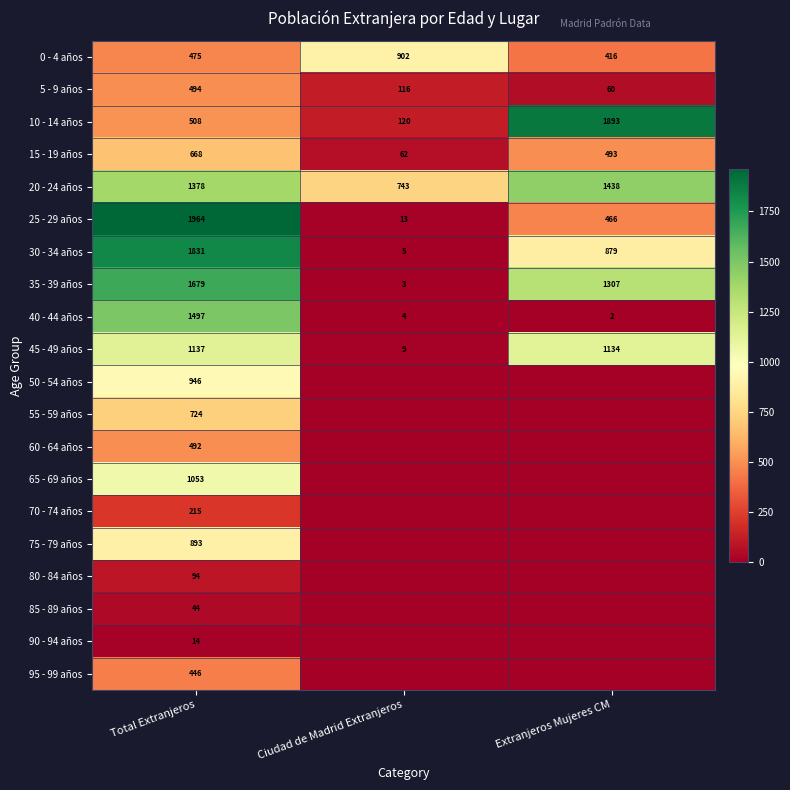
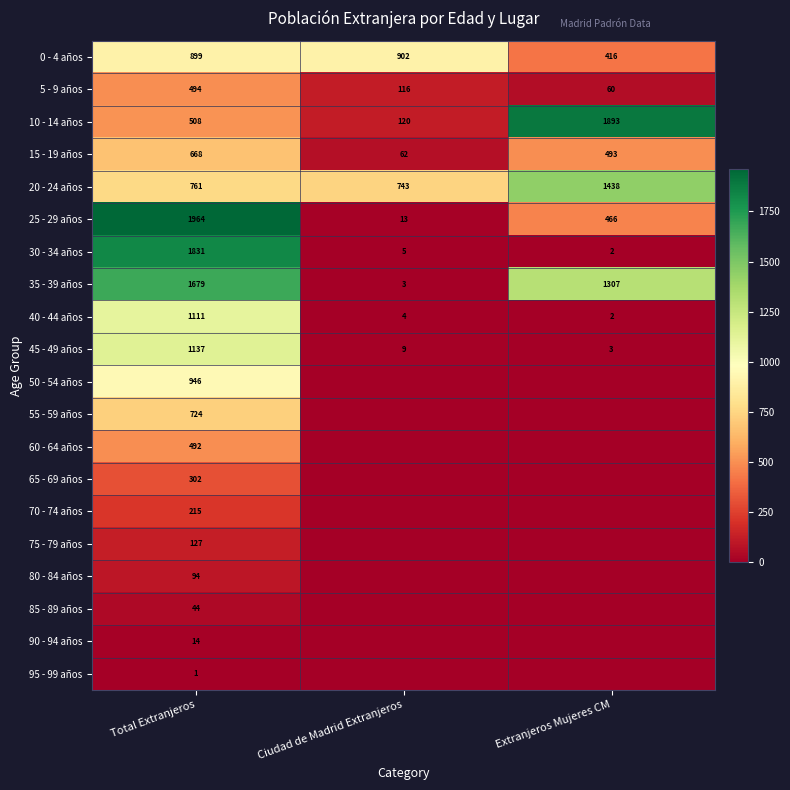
  {
    "0 - 4 años": {
-     "Total Extranjeros": 475,
+     "Total Extranjeros": 899,
      "Ciudad de Madrid Extranjeros": 902,
      "Extranjeros Mujeres CM": 416
    },
    "5 - 9 años": {
      "Total Extranjeros": 494,
      "Ciudad de Madrid Extranjeros": 116,
      "Extranjeros Mujeres CM": 60
    },
    "10 - 14 años": {
      "Total Extranjeros": 508,
      "Ciudad de Madrid Extranjeros": 120,
      "Extranjeros Mujeres CM": 1893
    },
    "15 - 19 años": {
      "Total Extranjeros": 668,
      "Ciudad de Madrid Extranjeros": 62,
      "Extranjeros Mujeres CM": 493
    },
    "20 - 24 años": {
-     "Total Extranjeros": 1378,
+     "Total Extranjeros": 761,
      "Ciudad de Madrid Extranjeros": 743,
      "Extranjeros Mujeres CM": 1438
    },
    "25 - 29 años": {
      "Total Extranjeros": 1964,
      "Ciudad de Madrid Extranjeros": 13,
      "Extranjeros Mujeres CM": 466
    },
    "30 - 34 años": {
      "Total Extranjeros": 1831,
      "Ciudad de Madrid Extranjeros": 5,
-     "Extranjeros Mujeres CM": 879
+     "Extranjeros Mujeres CM": 2
    },
    "35 - 39 años": {
      "Total Extranjeros": 1679,
      "Ciudad de Madrid Extranjeros": 3,
      "Extranjeros Mujeres CM": 1307
    },
    "40 - 44 años": {
-     "Total Extranjeros": 1497,
+     "Total Extranjeros": 1111,
      "Ciudad de Madrid Extranjeros": 4,
      "Extranjeros Mujeres CM": 2
    },
    "45 - 49 años": {
      "Total Extranjeros": 1137,
      "Ciudad de Madrid Extranjeros": 9,
-     "Extranjeros Mujeres CM": 1134
+     "Extranjeros Mujeres CM": 3
    },
    "50 - 54 años": {
      "Total Extranjeros": 946
    },
    "55 - 59 años": {
      "Total Extranjeros": 724
    },
    "60 - 64 años": {
      "Total Extranjeros": 492
    },
    "65 - 69 años": {
-     "Total Extranjeros": 1053
+     "Total Extranjeros": 302
    },
    "70 - 74 años": {
      "Total Extranjeros": 215
    },
    "75 - 79 años": {
-     "Total Extranjeros": 893
+     "Total Extranjeros": 127
    },
    "80 - 84 años": {
      "Total Extranjeros": 94
    },
    "85 - 89 años": {
      "Total Extranjeros": 44
    },
    "90 - 94 años": {
      "Total Extranjeros": 14
    },
    "95 - 99 años": {
-     "Total Extranjeros": 446
+     "Total Extranjeros": 1
    }
  }
